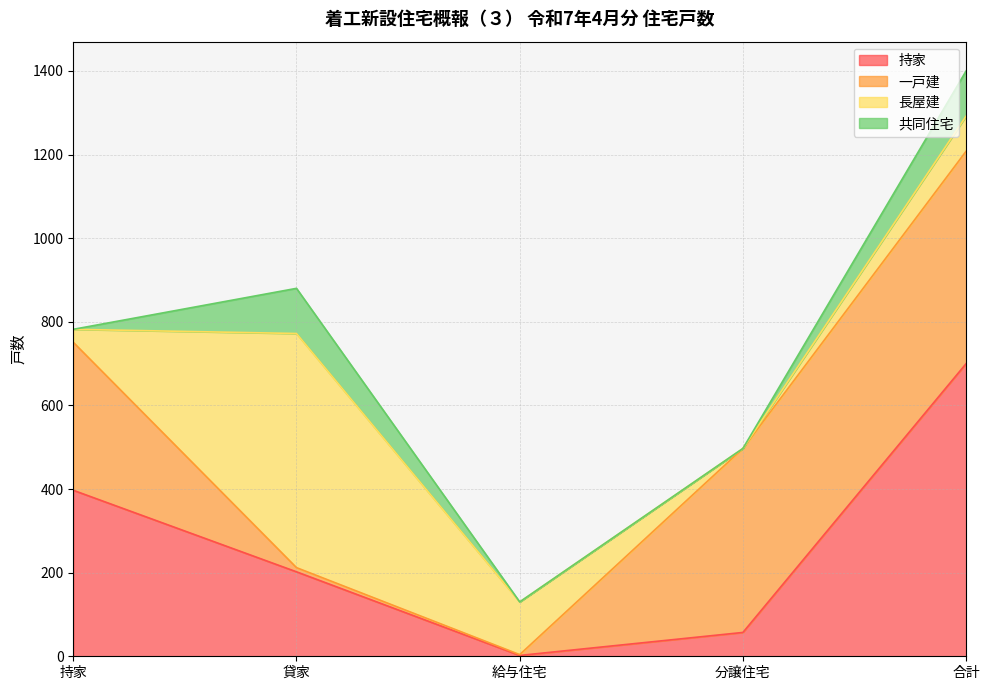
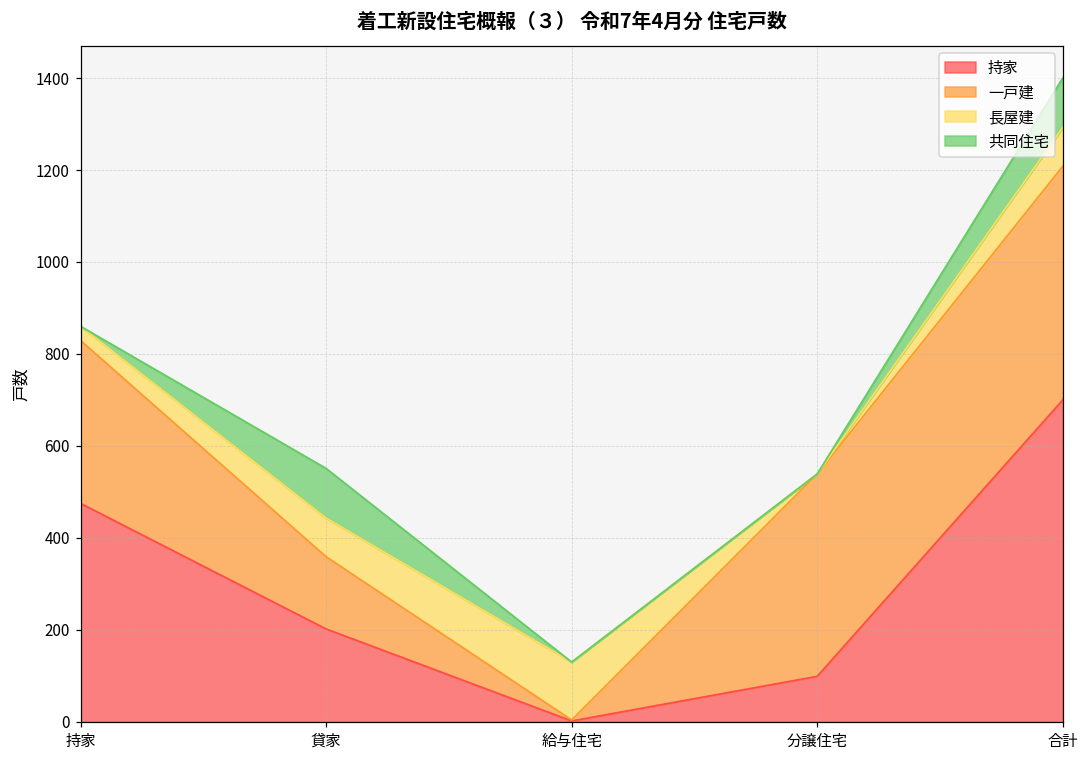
  {
    "持家": {
-     "持家": 400,
+     "持家": 480,
      "貸家": 200,
-     "分譲住宅": 60,
+     "分譲住宅": 100,
      "合計": 700
    },
    "一戸建": {
      "持家": 350,
-     "貸家": 10,
+     "貸家": 160,
      "合計": 510
    },
    "長屋建": {
-     "貸家": 560,
+     "貸家": 80,
      "合計": 80
    },
    "共同住宅": {
      "貸家": 110,
      "合計": 110
    }
  }
